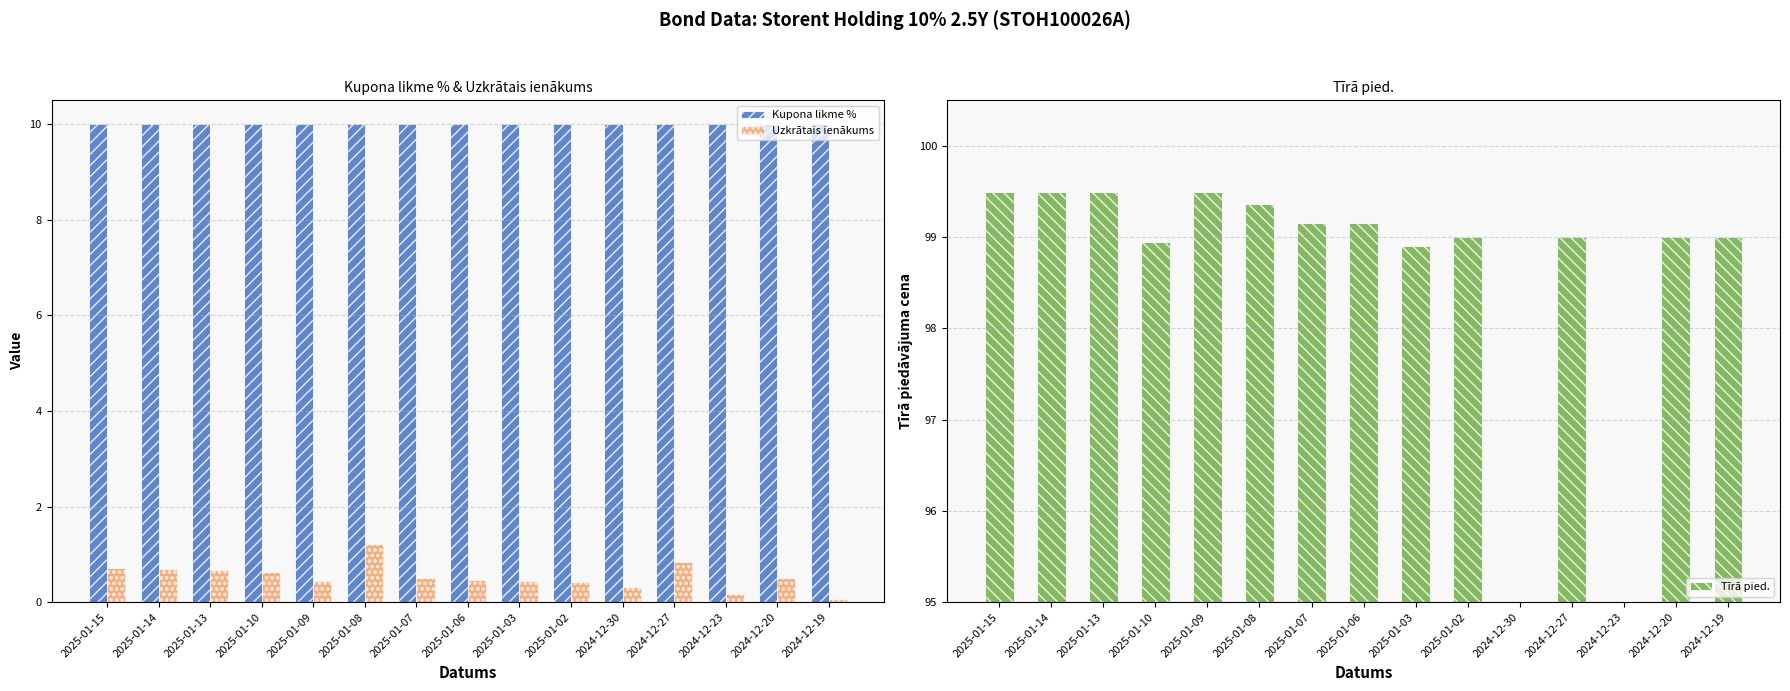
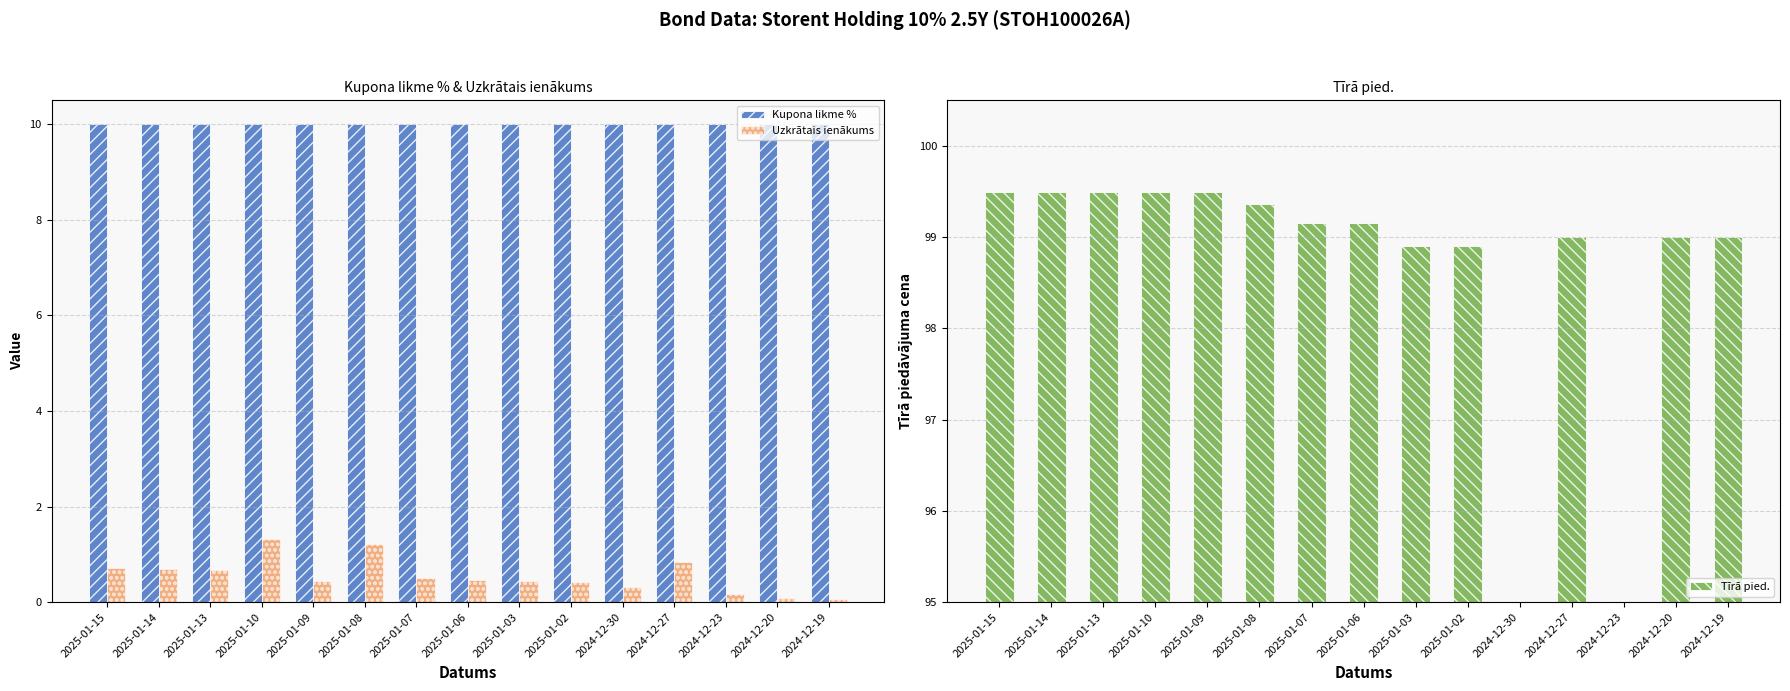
  {
    "Kupona likme % & Uzkrātais ienākums": {
      "Kupona likme %": {
        "2025-01-15": 10.0,
        "2025-01-14": 10.0,
        "2025-01-13": 10.0,
        "2025-01-10": 10.0,
        "2025-01-09": 10.0,
        "2025-01-08": 10.0,
        "2025-01-07": 10.0,
        "2025-01-06": 10.0,
        "2025-01-03": 10.0,
        "2025-01-02": 10.0,
        "2024-12-30": 10.0,
        "2024-12-27": 10.0,
        "2024-12-23": 10.0
      },
      "Uzkrātais ienākums": {
        "2025-01-15": 0.7,
        "2025-01-14": 0.7,
        "2025-01-13": 0.7,
-       "2025-01-10": 0.6,
+       "2025-01-10": 1.3,
        "2025-01-09": 0.4,
        "2025-01-08": 1.2,
        "2025-01-07": 0.5,
        "2025-01-06": 0.5,
        "2025-01-03": 0.4,
        "2025-01-02": 0.4,
        "2024-12-30": 0.3,
        "2024-12-27": 0.8,
        "2024-12-23": 0.2,
-       "2024-12-20": 0.5,
+       "2024-12-20": 0.1,
        "2024-12-19": 0.1
      }
    },
    "Tīrā pied.": {
      "2025-01-15": 99.5,
      "2025-01-14": 99.5,
      "2025-01-13": 99.5,
-     "2025-01-10": 99.0,
+     "2025-01-10": 99.5,
      "2025-01-09": 99.5,
      "2025-01-08": 99.4,
      "2025-01-07": 99.2,
      "2025-01-06": 99.2,
      "2025-01-03": 98.9,
-     "2025-01-02": 99.0,
+     "2025-01-02": 98.9,
      "2024-12-27": 99.0,
      "2024-12-20": 99.0,
      "2024-12-19": 99.0
    }
  }
